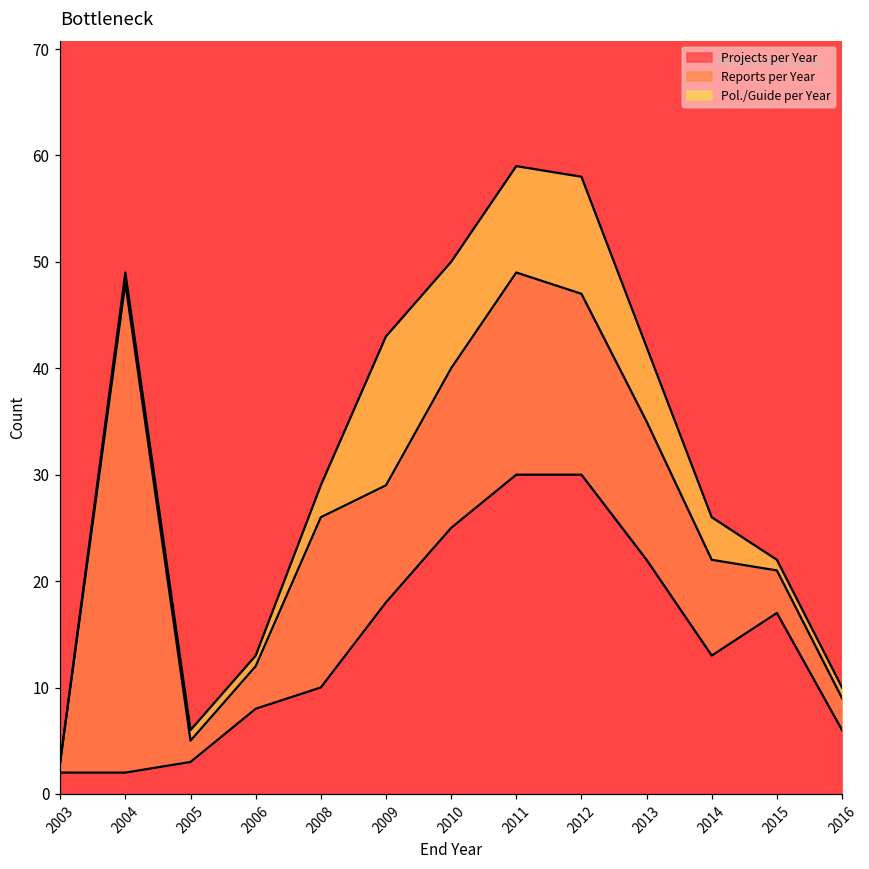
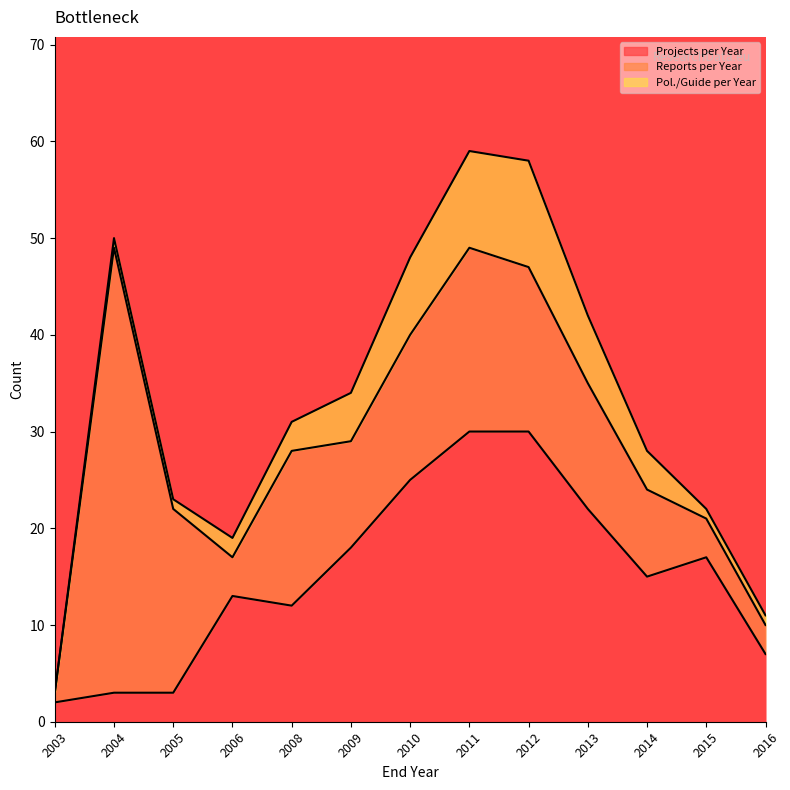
  {
    "Projects per Year": {
      "2003": 2,
-     "2004": 2,
+     "2004": 3,
      "2005": 3,
-     "2006": 8,
-     "2008": 10,
+     "2006": 13,
+     "2008": 12,
      "2009": 18,
      "2010": 25,
      "2011": 30,
      "2012": 30,
      "2013": 22,
-     "2014": 13,
+     "2014": 15,
      "2015": 17,
-     "2016": 6
+     "2016": 7
    },
    "Reports per Year": {
      "2004": 46,
-     "2005": 2,
+     "2005": 19,
      "2006": 4,
      "2008": 16,
      "2009": 11,
      "2010": 15,
      "2011": 19,
      "2012": 17,
      "2013": 13,
      "2014": 9,
      "2015": 4,
      "2016": 3
    },
    "Pol./Guide per Year": {
      "2004": 1,
      "2005": 1,
-     "2006": 1,
+     "2006": 2,
      "2008": 3,
-     "2009": 14,
-     "2010": 10,
+     "2009": 5,
+     "2010": 8,
      "2011": 10,
      "2012": 11,
      "2013": 7,
      "2014": 4,
      "2015": 1,
      "2016": 1
    }
  }
